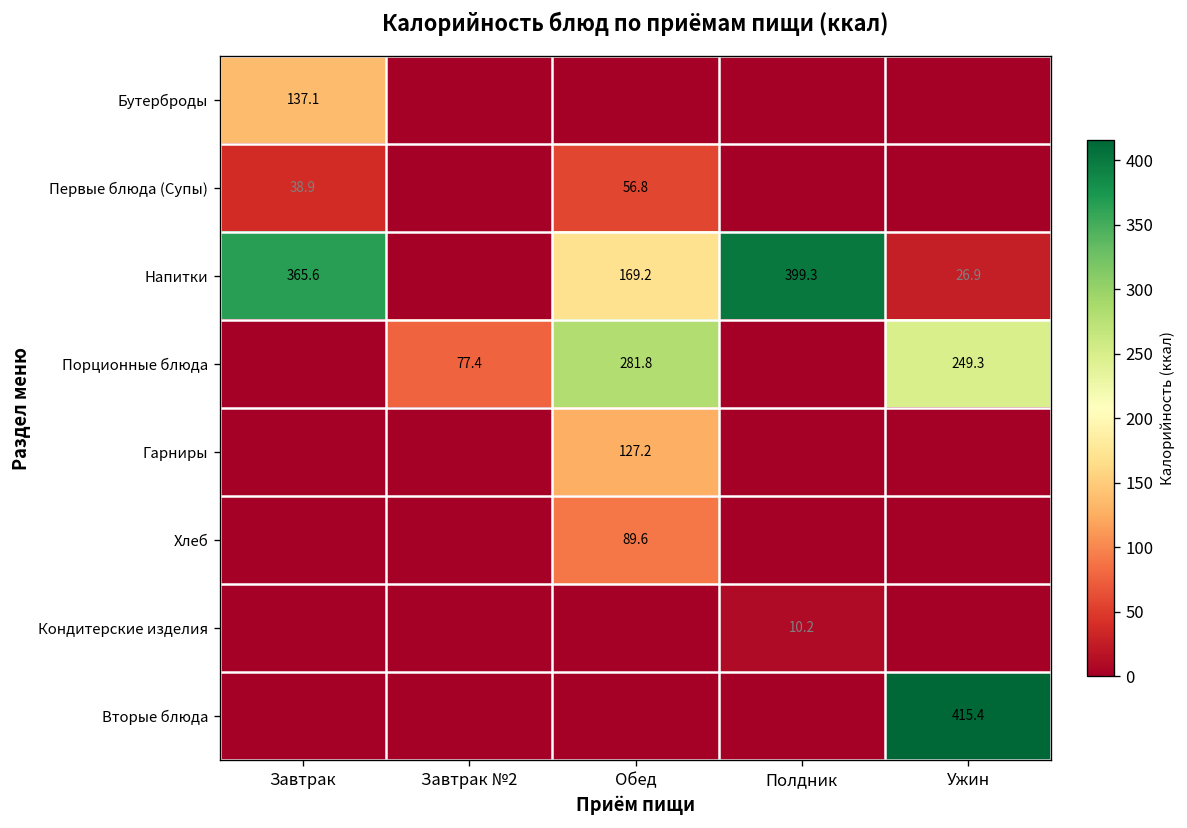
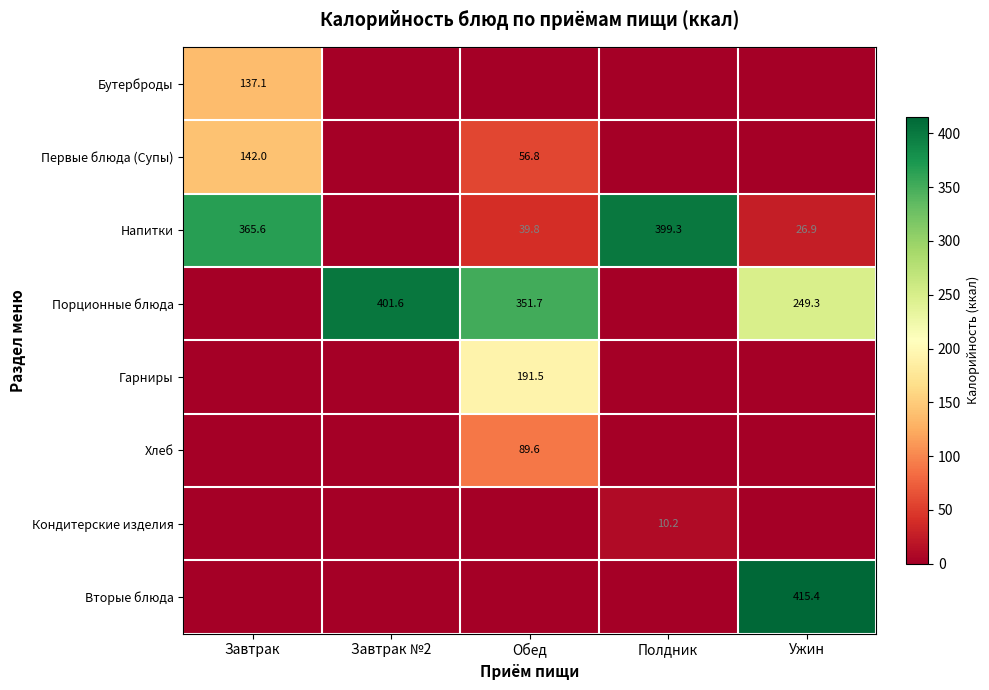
  {
    "Бутерброды": {
      "Завтрак": 137.1
    },
    "Первые блюда (Супы)": {
-     "Завтрак": 38.9,
+     "Завтрак": 142.0,
      "Обед": 56.8
    },
    "Напитки": {
      "Завтрак": 365.6,
-     "Обед": 169.2,
+     "Обед": 39.8,
      "Полдник": 399.3,
      "Ужин": 26.9
    },
    "Порционные блюда": {
-     "Завтрак №2": 77.4,
-     "Обед": 281.8,
+     "Завтрак №2": 401.6,
+     "Обед": 351.7,
      "Ужин": 249.3
    },
    "Гарниры": {
-     "Обед": 127.2
+     "Обед": 191.5
    },
    "Хлеб": {
      "Обед": 89.6
    },
    "Кондитерские изделия": {
      "Полдник": 10.2
    },
    "Вторые блюда": {
      "Ужин": 415.4
    }
  }
